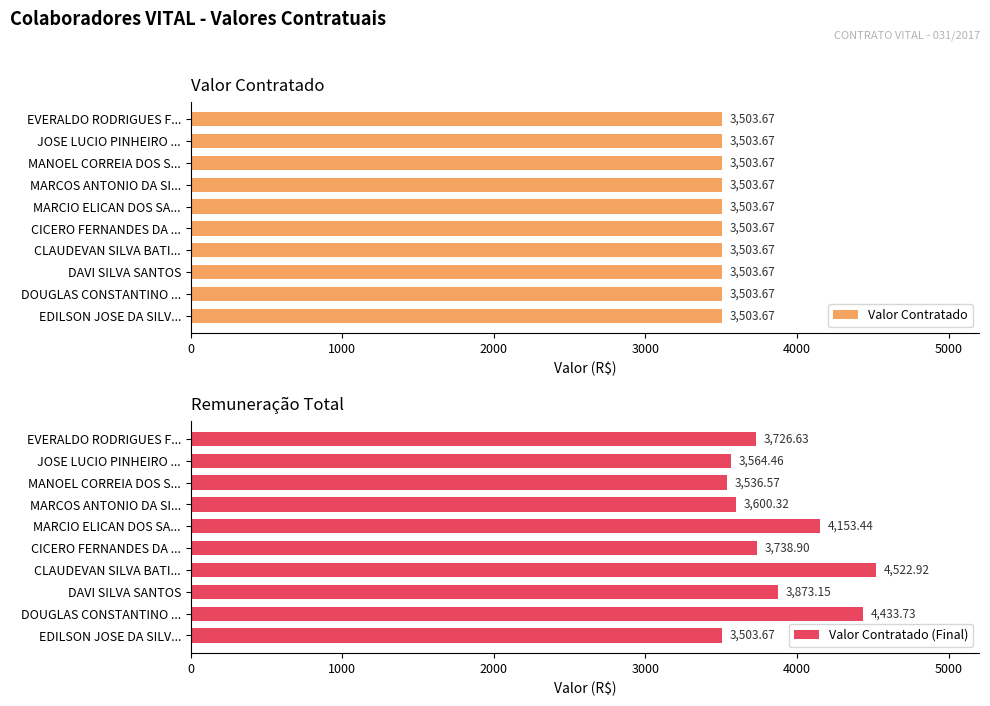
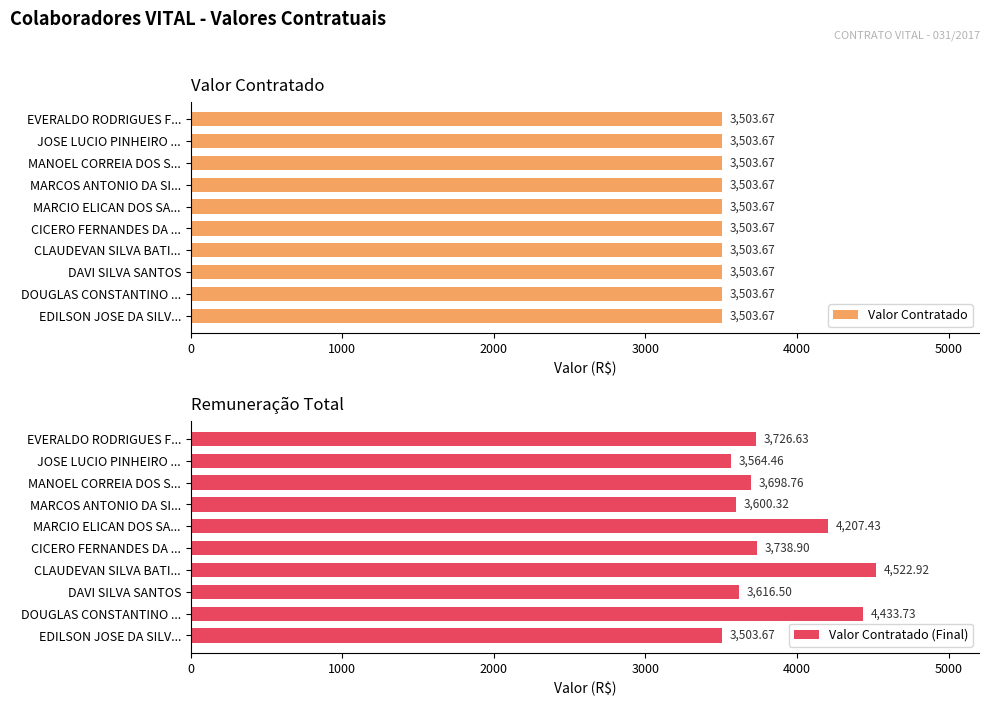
  {
    "Valor Contratado": {
      "EVERALDO RODRIGUES F...": "3,503.67",
      "JOSE LUCIO PINHEIRO ...": "3,503.67",
      "MANOEL CORREIA DOS S...": "3,503.67",
      "MARCOS ANTONIO DA SI...": "3,503.67",
      "MARCIO ELICAN DOS SA...": "3,503.67",
      "CICERO FERNANDES DA ...": "3,503.67",
      "CLAUDEVAN SILVA BATI...": "3,503.67",
      "DAVI SILVA SANTOS": "3,503.67",
      "DOUGLAS CONSTANTINO ...": "3,503.67",
      "EDILSON JOSE DA SILV...": "3,503.67"
    },
    "Remuneração Total": {
      "EVERALDO RODRIGUES F...": "3,726.63",
      "JOSE LUCIO PINHEIRO ...": "3,564.46",
-     "MANOEL CORREIA DOS S...": "3,536.57",
+     "MANOEL CORREIA DOS S...": "3,698.76",
      "MARCOS ANTONIO DA SI...": "3,600.32",
-     "MARCIO ELICAN DOS SA...": "4,153.44",
+     "MARCIO ELICAN DOS SA...": "4,207.43",
      "CICERO FERNANDES DA ...": "3,738.90",
      "CLAUDEVAN SILVA BATI...": "4,522.92",
-     "DAVI SILVA SANTOS": "3,873.15",
+     "DAVI SILVA SANTOS": "3,616.50",
      "DOUGLAS CONSTANTINO ...": "4,433.73",
      "EDILSON JOSE DA SILV...": "3,503.67"
    }
  }
